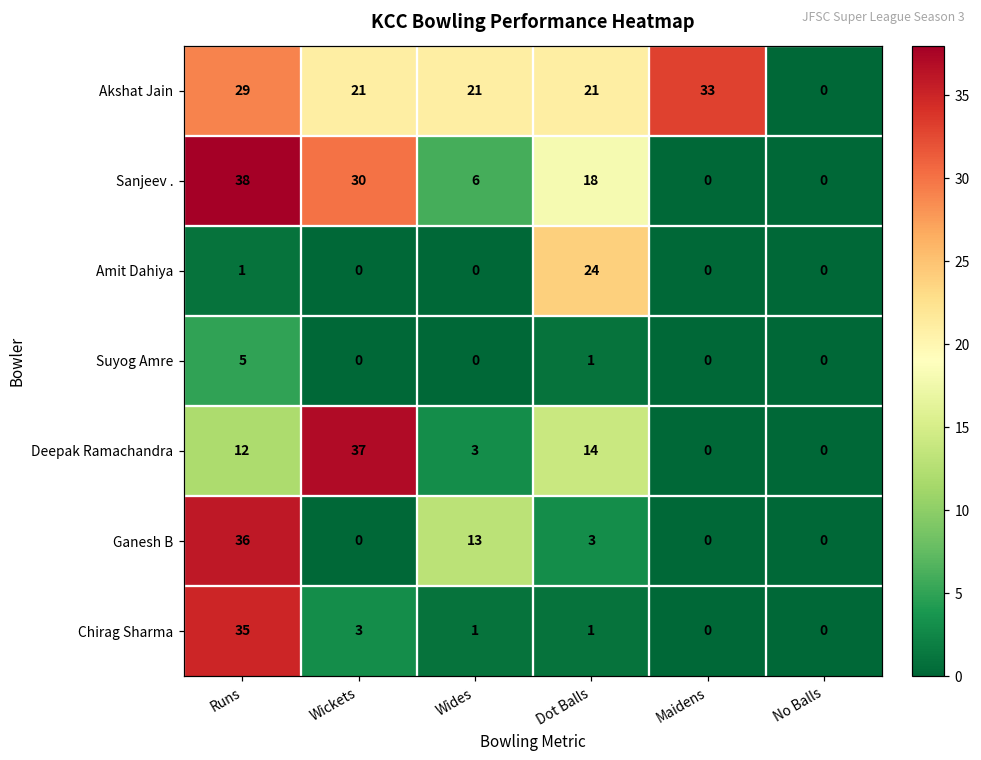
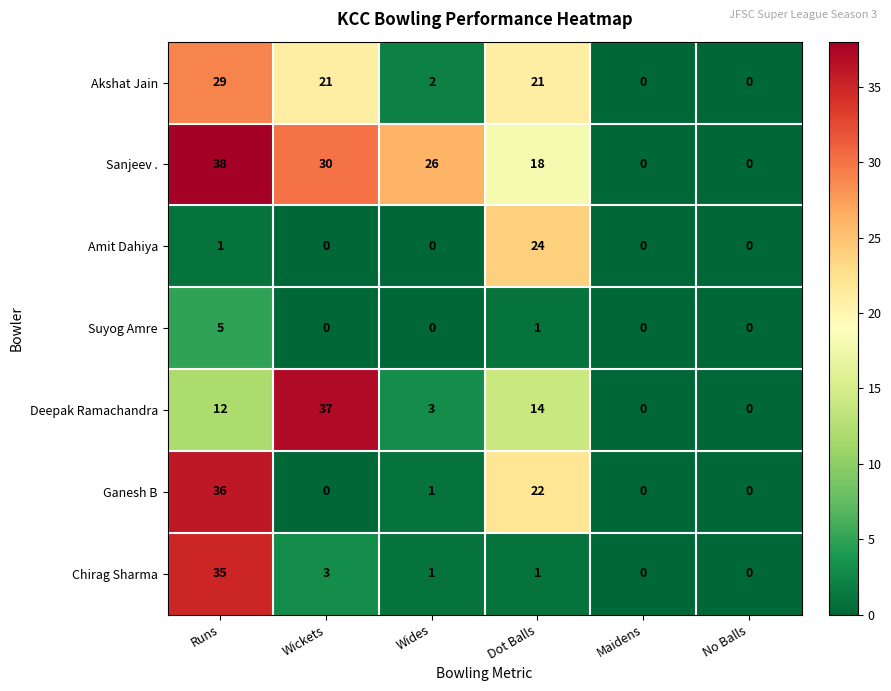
  {
    "Akshat Jain": {
      "Runs": 29,
      "Wickets": 21,
-     "Wides": 21,
+     "Wides": 2,
      "Dot Balls": 21,
-     "Maidens": 33,
+     "Maidens": 0,
      "No Balls": 0
    },
    "Sanjeev .": {
      "Runs": 38,
      "Wickets": 30,
-     "Wides": 6,
+     "Wides": 26,
      "Dot Balls": 18,
      "Maidens": 0,
      "No Balls": 0
    },
    "Amit Dahiya": {
      "Runs": 1,
      "Wickets": 0,
      "Wides": 0,
      "Dot Balls": 24,
      "Maidens": 0,
      "No Balls": 0
    },
    "Suyog Amre": {
      "Runs": 5,
      "Wickets": 0,
      "Wides": 0,
      "Dot Balls": 1,
      "Maidens": 0,
      "No Balls": 0
    },
    "Deepak Ramachandra": {
      "Runs": 12,
      "Wickets": 37,
      "Wides": 3,
      "Dot Balls": 14,
      "Maidens": 0,
      "No Balls": 0
    },
    "Ganesh B": {
      "Runs": 36,
      "Wickets": 0,
-     "Wides": 13,
-     "Dot Balls": 3,
+     "Wides": 1,
+     "Dot Balls": 22,
      "Maidens": 0,
      "No Balls": 0
    },
    "Chirag Sharma": {
      "Runs": 35,
      "Wickets": 3,
      "Wides": 1,
      "Dot Balls": 1,
      "Maidens": 0,
      "No Balls": 0
    }
  }
